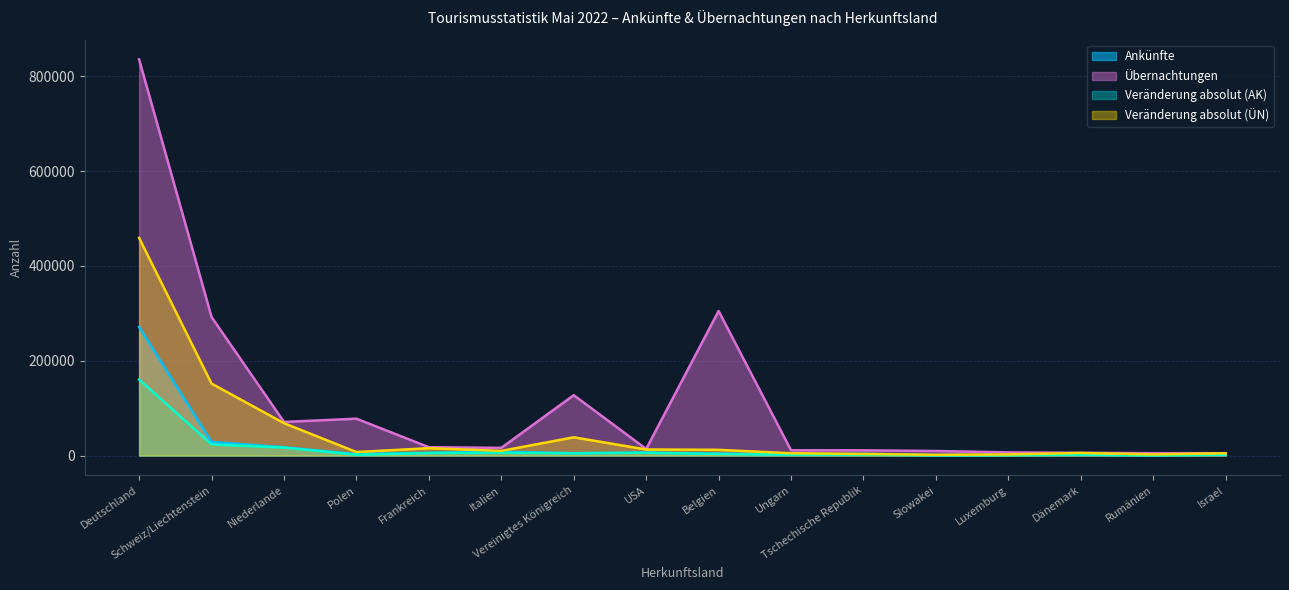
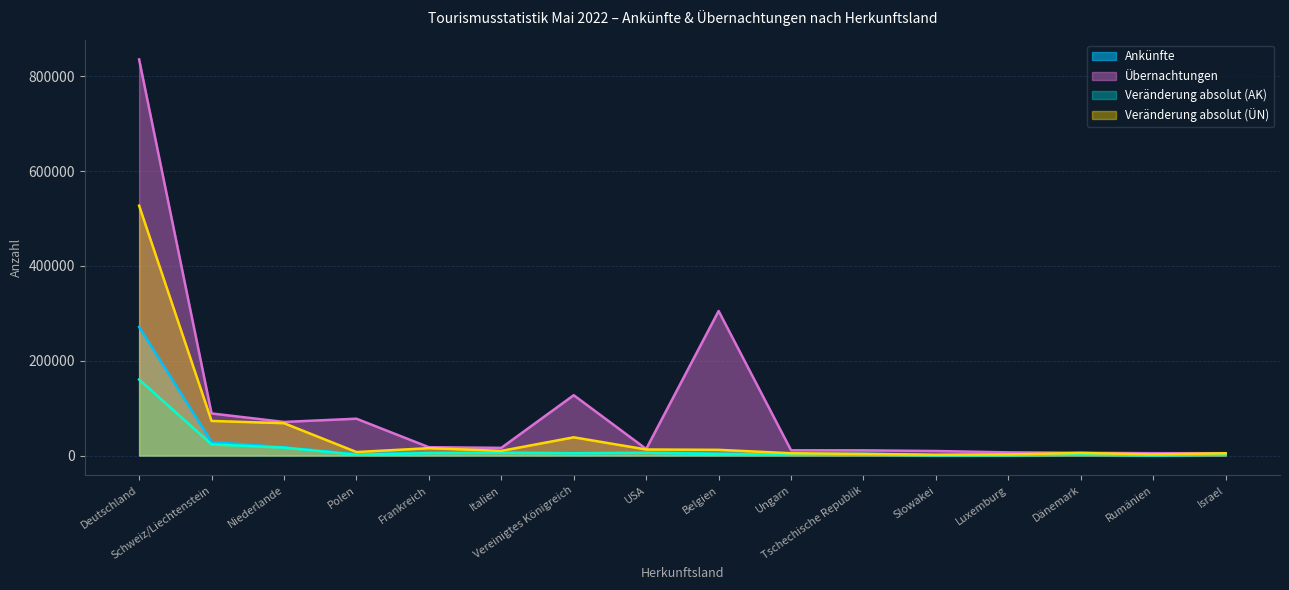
  {
    "Übernachtungen": {
      "Deutschland": 840000,
-     "Schweiz/Liechtenstein": 290000,
+     "Schweiz/Liechtenstein": 90000,
      "Polen": 80000,
      "Italien": 20000,
      "Vereinigtes Königreich": 130000,
      "Belgien": 300000,
      "Ungarn": 10000,
      "Tschechische Republik": 10000,
      "Slowakei": 10000
    },
    "Veränderung absolut (ÜN)": {
-     "Deutschland": 460000,
-     "Schweiz/Liechtenstein": 150000,
+     "Deutschland": 530000,
+     "Schweiz/Liechtenstein": 70000,
      "Vereinigtes Königreich": 40000,
      "Belgien": 10000
    }
  }
